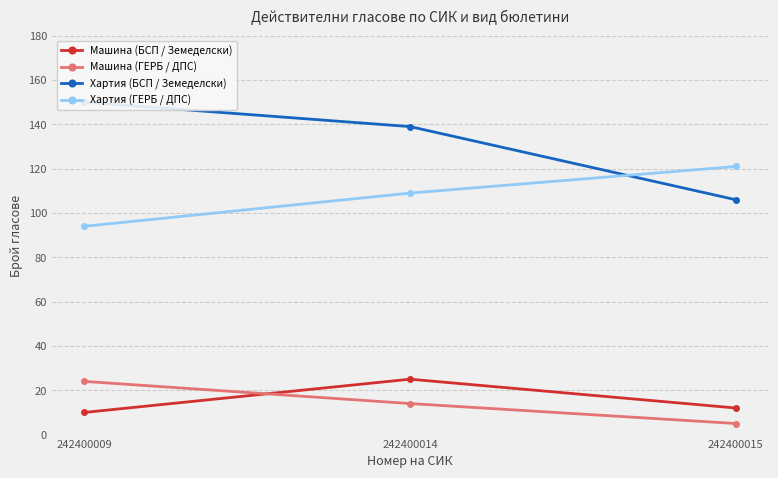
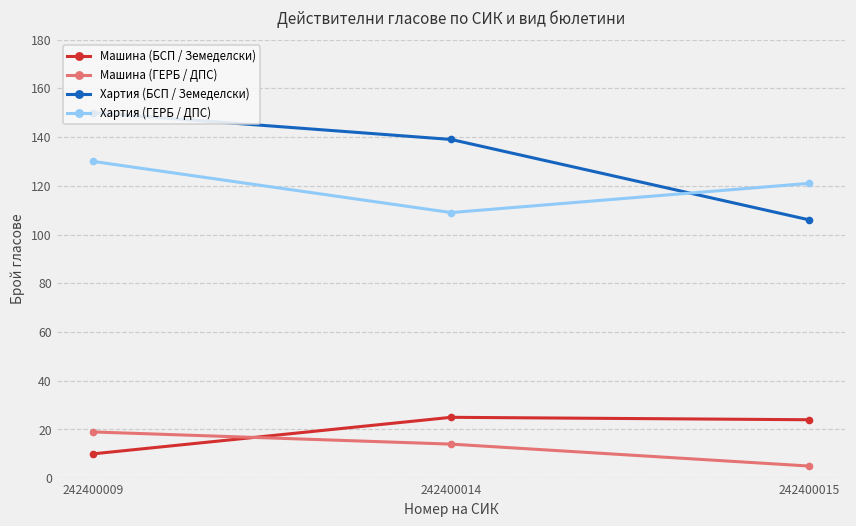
  {
    "Машина (БСП / Земеделски)": {
      "242400009": 10,
      "242400014": 25,
-     "242400015": 12
+     "242400015": 24
    },
    "Машина (ГЕРБ / ДПС)": {
-     "242400009": 24,
+     "242400009": 19,
      "242400014": 14,
      "242400015": 5
    },
    "Хартия (БСП / Земеделски)": {
      "242400014": 139,
      "242400015": 106
    },
    "Хартия (ГЕРБ / ДПС)": {
-     "242400009": 94,
+     "242400009": 130,
      "242400014": 109,
      "242400015": 121
    }
  }
